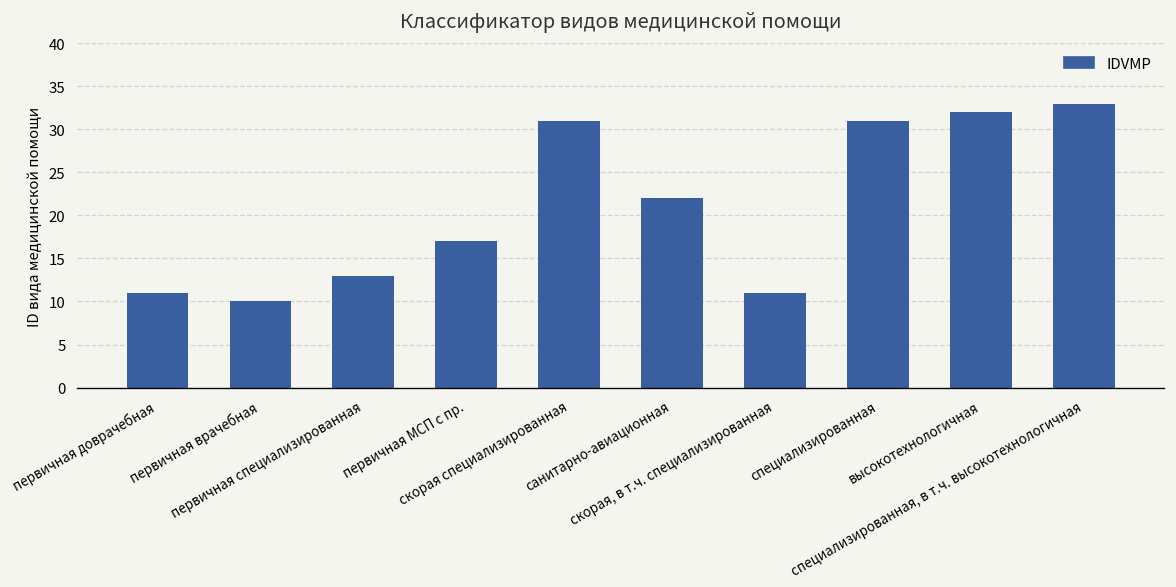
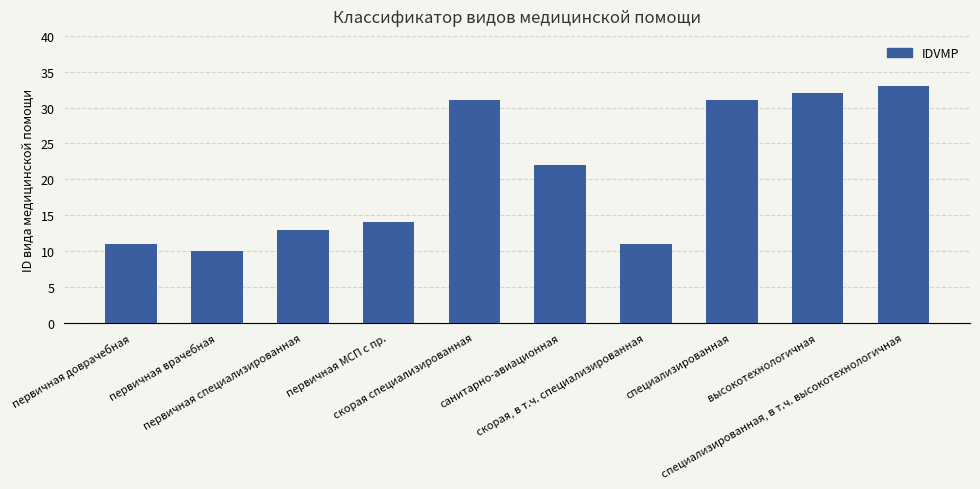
  {
    "первичная доврачебная": 11,
    "первичная врачебная": 10,
    "первичная специализированная": 13,
-   "первичная МСП с пр.": 17,
+   "первичная МСП с пр.": 14,
    "скорая специализированная": 31,
    "санитарно-авиационная": 22,
    "скорая, в т.ч. специализированная": 11,
    "специализированная": 31,
    "высокотехнологичная": 32,
    "специализированная, в т.ч. высокотехнологичная": 33
  }
